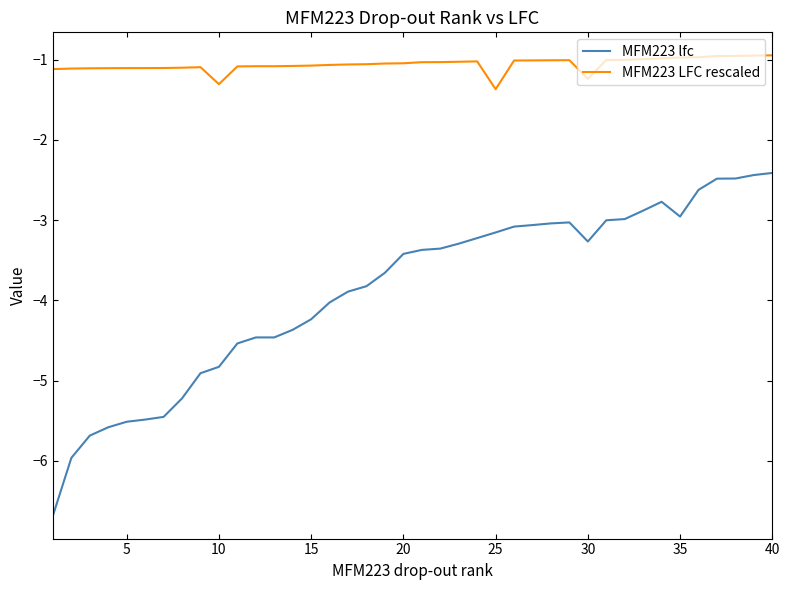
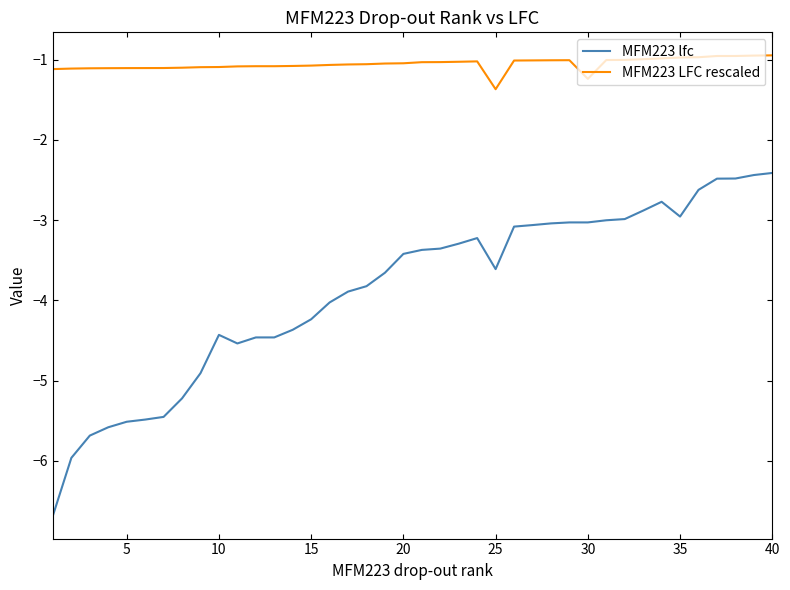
  {
    "MFM223 lfc": {
      "5": -5.5,
-     "10": -4.8,
+     "10": -4.4,
      "15": -4.2,
      "20": -3.4,
-     "25": -3.2,
-     "30": -3.3,
+     "25": -3.6,
+     "30": -3.0,
      "35": -3.0,
      "40": -2.4
    },
    "MFM223 LFC rescaled": {
      "5": -1.1,
-     "10": -1.3,
+     "10": -1.1,
      "15": -1.1,
      "20": -1.0,
      "25": -1.4,
      "40": -0.9
    }
  }
